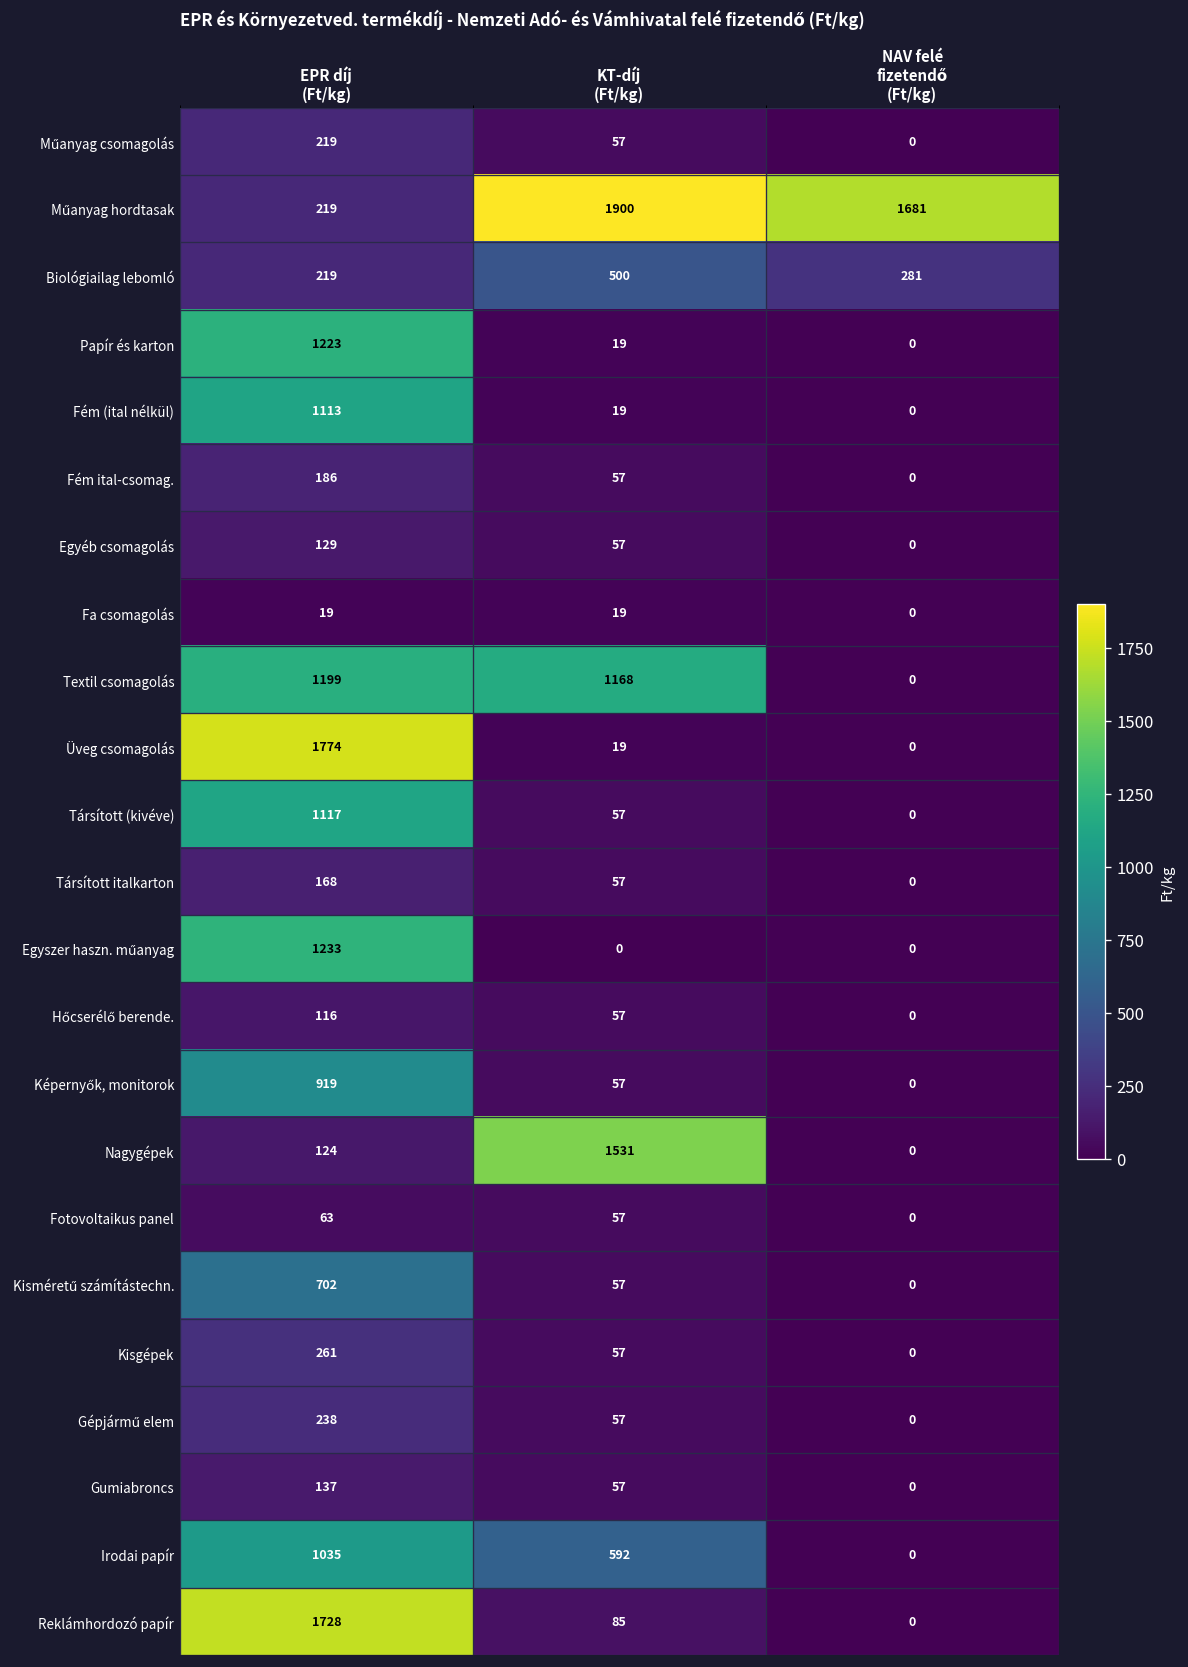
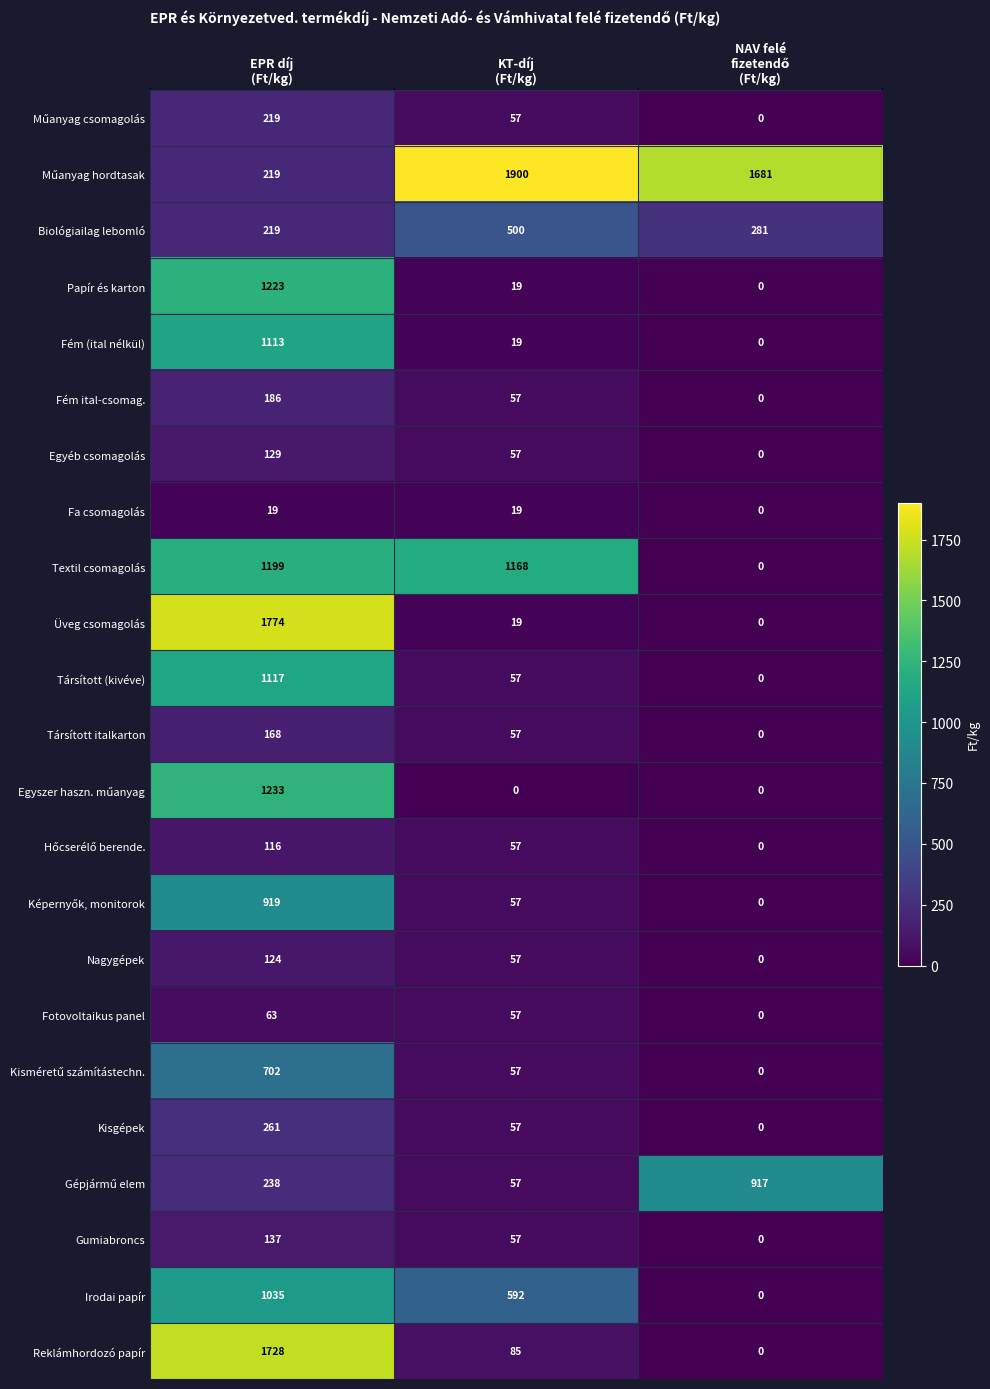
  {
    "Műanyag csomagolás": {
      "EPR díj (Ft/kg)": 219,
      "KT-díj (Ft/kg)": 57,
      "NAV felé fizetendő (Ft/kg)": 0
    },
    "Műanyag hordtasak": {
      "EPR díj (Ft/kg)": 219,
      "KT-díj (Ft/kg)": 1900,
      "NAV felé fizetendő (Ft/kg)": 1681
    },
    "Biológiailag lebomló": {
      "EPR díj (Ft/kg)": 219,
      "KT-díj (Ft/kg)": 500,
      "NAV felé fizetendő (Ft/kg)": 281
    },
    "Papír és karton": {
      "EPR díj (Ft/kg)": 1223,
      "KT-díj (Ft/kg)": 19,
      "NAV felé fizetendő (Ft/kg)": 0
    },
    "Fém (ital nélkül)": {
      "EPR díj (Ft/kg)": 1113,
      "KT-díj (Ft/kg)": 19,
      "NAV felé fizetendő (Ft/kg)": 0
    },
    "Fém ital-csomag.": {
      "EPR díj (Ft/kg)": 186,
      "KT-díj (Ft/kg)": 57,
      "NAV felé fizetendő (Ft/kg)": 0
    },
    "Egyéb csomagolás": {
      "EPR díj (Ft/kg)": 129,
      "KT-díj (Ft/kg)": 57,
      "NAV felé fizetendő (Ft/kg)": 0
    },
    "Fa csomagolás": {
      "EPR díj (Ft/kg)": 19,
      "KT-díj (Ft/kg)": 19,
      "NAV felé fizetendő (Ft/kg)": 0
    },
    "Textil csomagolás": {
      "EPR díj (Ft/kg)": 1199,
      "KT-díj (Ft/kg)": 1168,
      "NAV felé fizetendő (Ft/kg)": 0
    },
    "Üveg csomagolás": {
      "EPR díj (Ft/kg)": 1774,
      "KT-díj (Ft/kg)": 19,
      "NAV felé fizetendő (Ft/kg)": 0
    },
    "Társított (kivéve)": {
      "EPR díj (Ft/kg)": 1117,
      "KT-díj (Ft/kg)": 57,
      "NAV felé fizetendő (Ft/kg)": 0
    },
    "Társított italkarton": {
      "EPR díj (Ft/kg)": 168,
      "KT-díj (Ft/kg)": 57,
      "NAV felé fizetendő (Ft/kg)": 0
    },
    "Egyszer haszn. műanyag": {
      "EPR díj (Ft/kg)": 1233,
      "KT-díj (Ft/kg)": 0,
      "NAV felé fizetendő (Ft/kg)": 0
    },
    "Hőcserélő berende.": {
      "EPR díj (Ft/kg)": 116,
      "KT-díj (Ft/kg)": 57,
      "NAV felé fizetendő (Ft/kg)": 0
    },
    "Képernyők, monitorok": {
      "EPR díj (Ft/kg)": 919,
      "KT-díj (Ft/kg)": 57,
      "NAV felé fizetendő (Ft/kg)": 0
    },
    "Nagygépek": {
      "EPR díj (Ft/kg)": 124,
-     "KT-díj (Ft/kg)": 1531,
+     "KT-díj (Ft/kg)": 57,
      "NAV felé fizetendő (Ft/kg)": 0
    },
    "Fotovoltaikus panel": {
      "EPR díj (Ft/kg)": 63,
      "KT-díj (Ft/kg)": 57,
      "NAV felé fizetendő (Ft/kg)": 0
    },
    "Kisméretű számítástechn.": {
      "EPR díj (Ft/kg)": 702,
      "KT-díj (Ft/kg)": 57,
      "NAV felé fizetendő (Ft/kg)": 0
    },
    "Kisgépek": {
      "EPR díj (Ft/kg)": 261,
      "KT-díj (Ft/kg)": 57,
      "NAV felé fizetendő (Ft/kg)": 0
    },
    "Gépjármű elem": {
      "EPR díj (Ft/kg)": 238,
      "KT-díj (Ft/kg)": 57,
-     "NAV felé fizetendő (Ft/kg)": 0
+     "NAV felé fizetendő (Ft/kg)": 917
    },
    "Gumiabroncs": {
      "EPR díj (Ft/kg)": 137,
      "KT-díj (Ft/kg)": 57,
      "NAV felé fizetendő (Ft/kg)": 0
    },
    "Irodai papír": {
      "EPR díj (Ft/kg)": 1035,
      "KT-díj (Ft/kg)": 592,
      "NAV felé fizetendő (Ft/kg)": 0
    },
    "Reklámhordozó papír": {
      "EPR díj (Ft/kg)": 1728,
      "KT-díj (Ft/kg)": 85,
      "NAV felé fizetendő (Ft/kg)": 0
    }
  }
